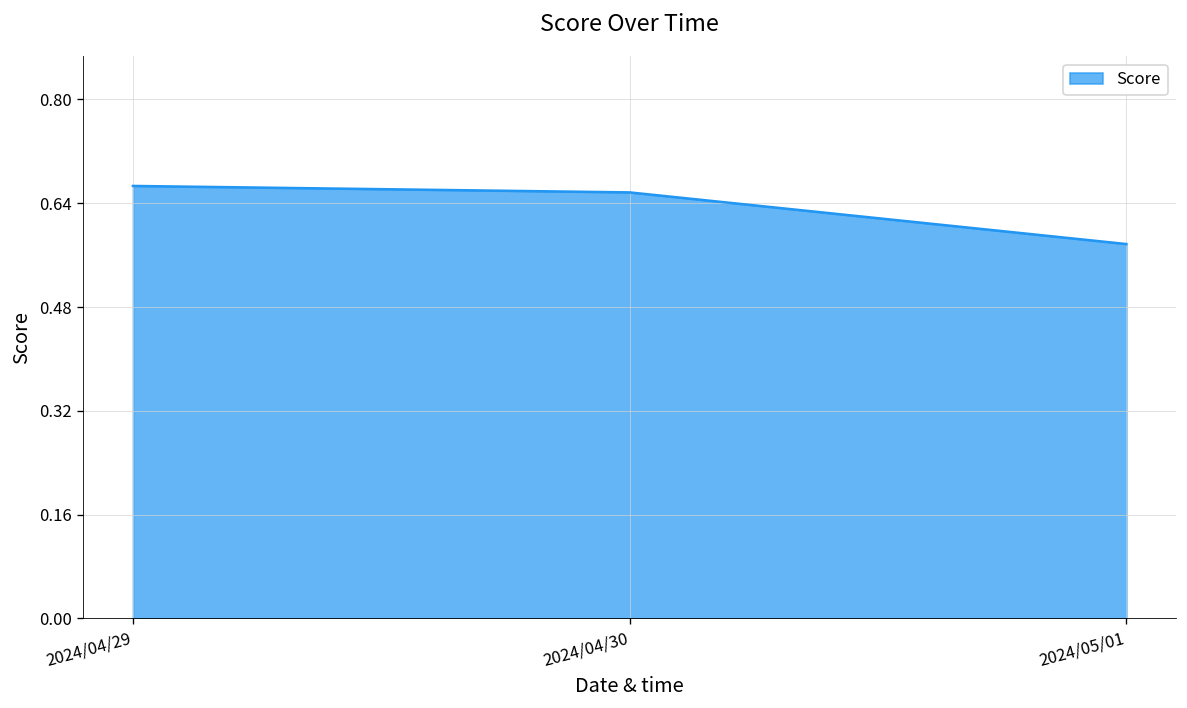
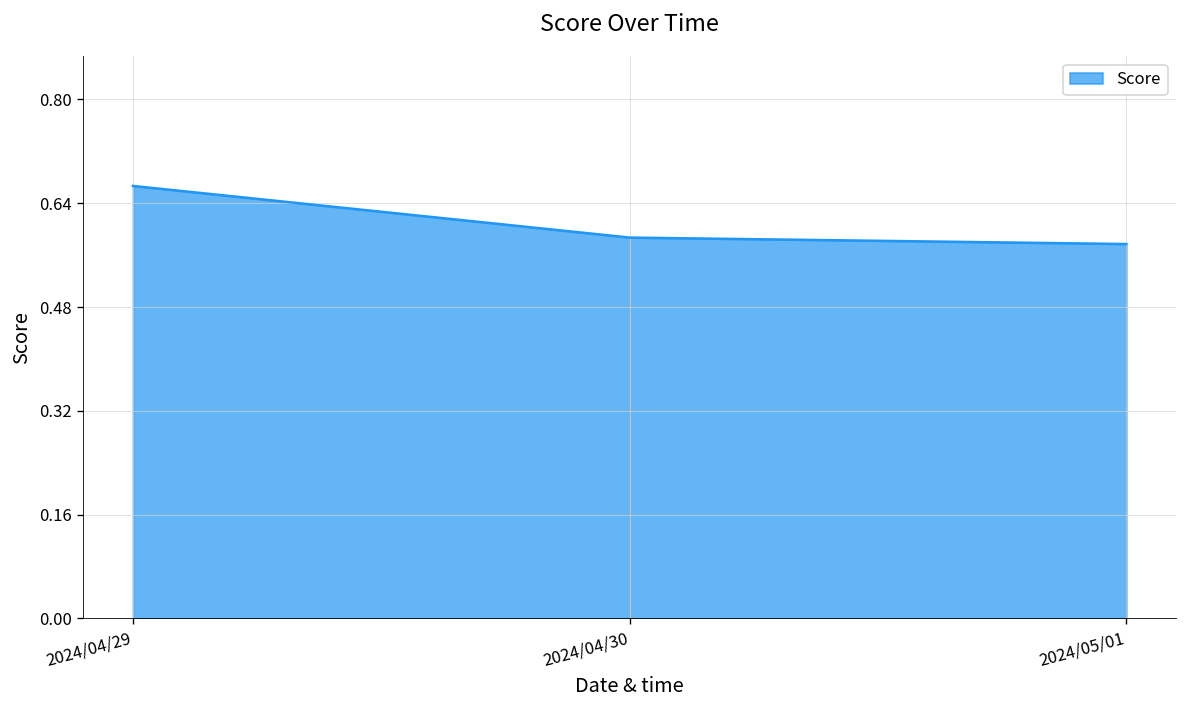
  {
    "2024/04/29": 0.67,
-   "2024/04/30": 0.66,
+   "2024/04/30": 0.59,
    "2024/05/01": 0.58
  }
